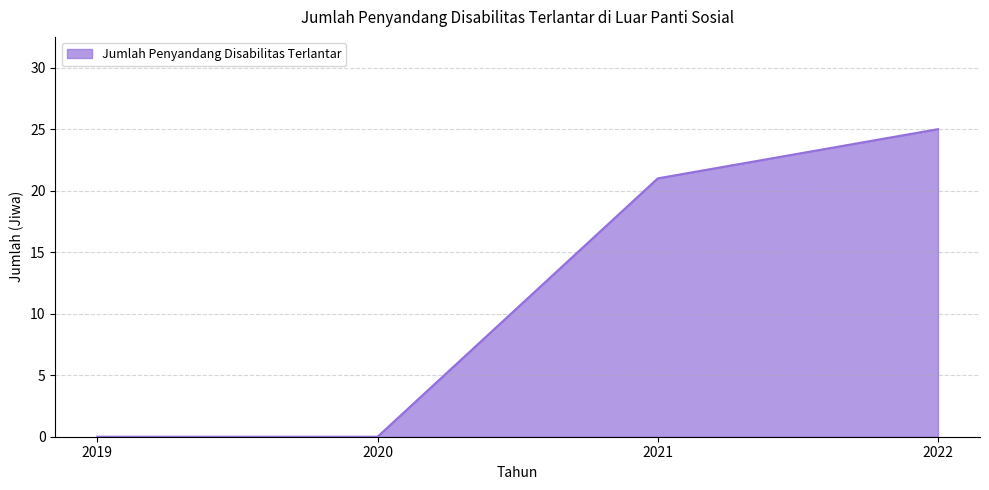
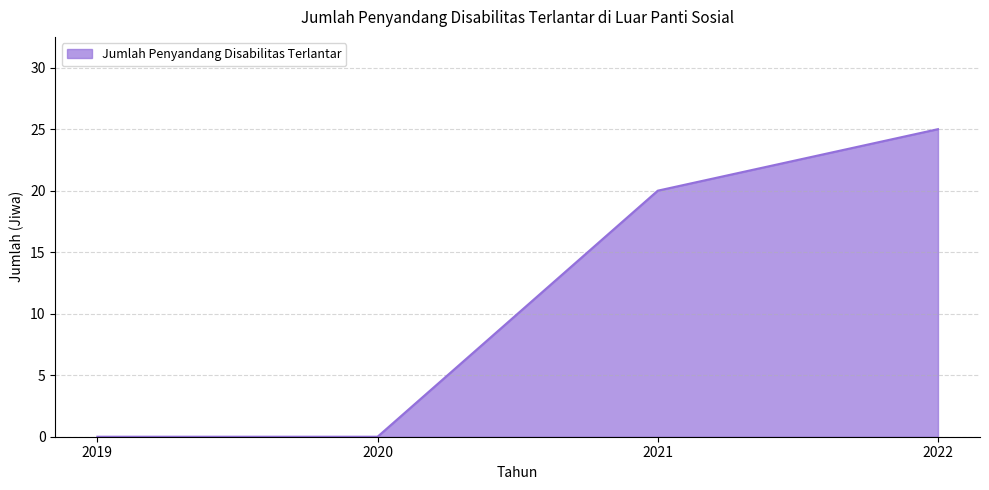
  {
    "2019": 0,
    "2020": 0,
-   "2021": 21,
+   "2021": 20,
    "2022": 25
  }
